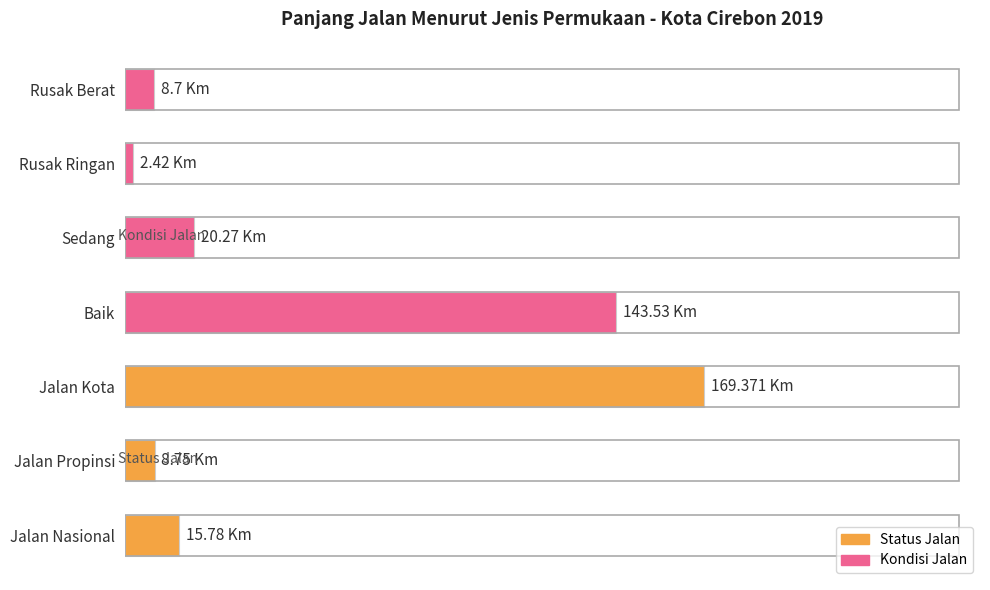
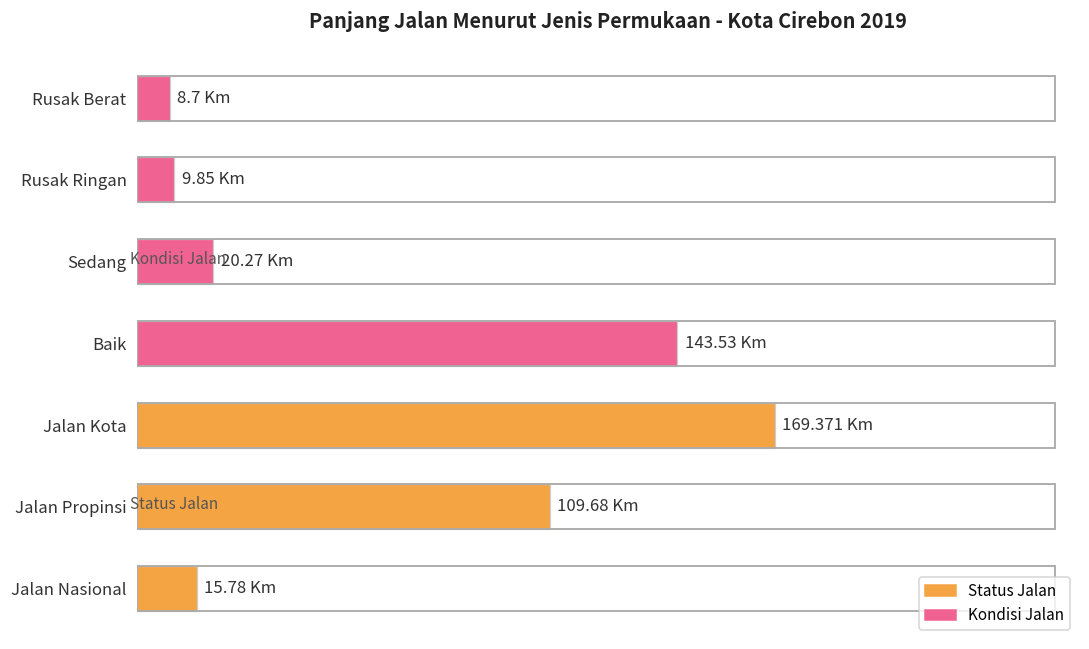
  {
    "Rusak Berat": 8.7,
-   "Rusak Ringan": 2.42,
+   "Rusak Ringan": 9.85,
    "Sedang": 20.27,
    "Baik": 143.53,
    "Jalan Kota": 169.371,
-   "Jalan Propinsi": 8.75,
+   "Jalan Propinsi": 109.68,
    "Jalan Nasional": 15.78
  }
